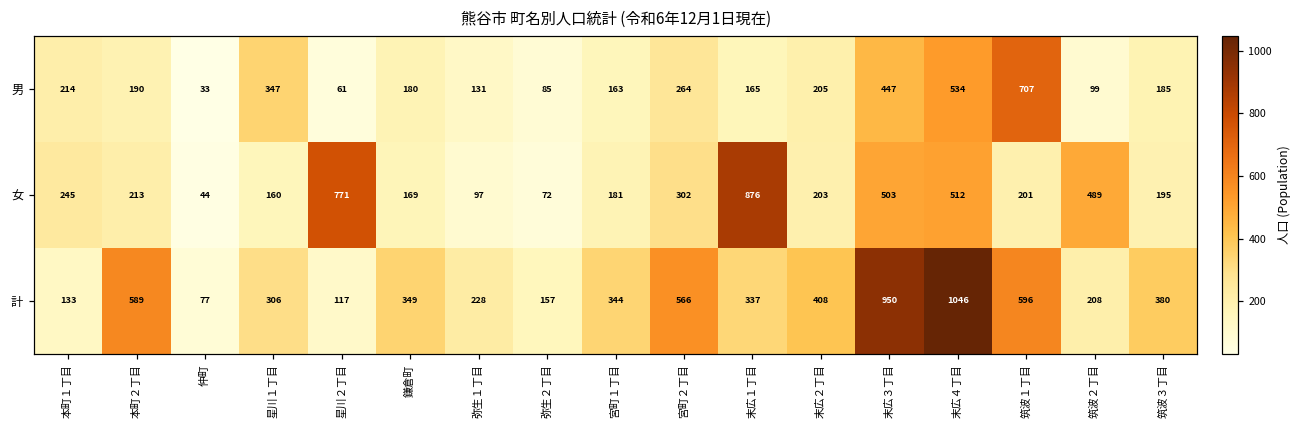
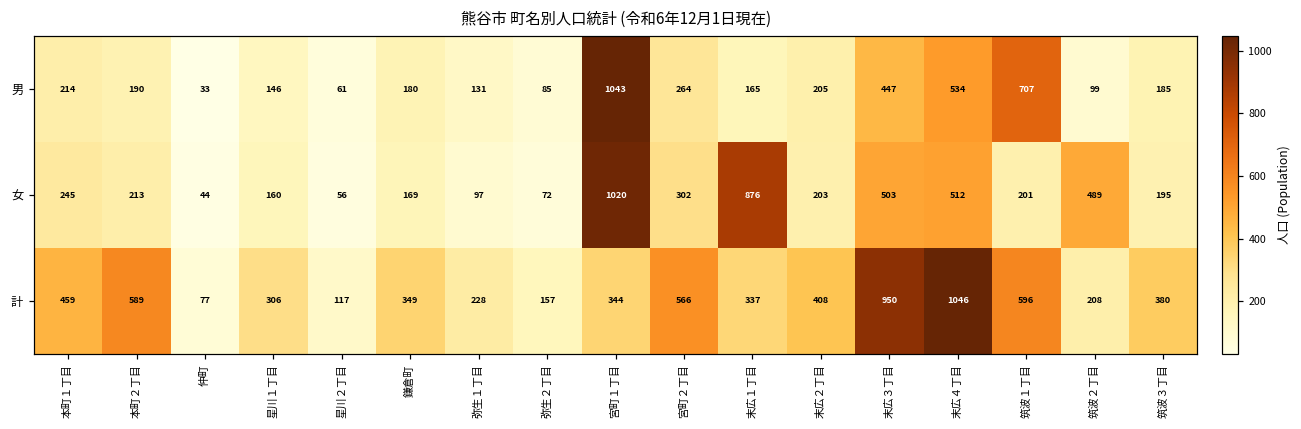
  {
    "男": {
      "本町１丁目": 214,
      "本町２丁目": 190,
      "仲町": 33,
-     "星川１丁目": 347,
+     "星川１丁目": 146,
      "星川２丁目": 61,
      "鎌倉町": 180,
      "弥生１丁目": 131,
      "弥生２丁目": 85,
-     "宮町１丁目": 163,
+     "宮町１丁目": 1043,
      "宮町２丁目": 264,
      "末広１丁目": 165,
      "末広２丁目": 205,
      "末広３丁目": 447,
      "末広４丁目": 534,
      "筑波１丁目": 707,
      "筑波２丁目": 99,
      "筑波３丁目": 185
    },
    "女": {
      "本町１丁目": 245,
      "本町２丁目": 213,
      "仲町": 44,
      "星川１丁目": 160,
-     "星川２丁目": 771,
+     "星川２丁目": 56,
      "鎌倉町": 169,
      "弥生１丁目": 97,
      "弥生２丁目": 72,
-     "宮町１丁目": 181,
+     "宮町１丁目": 1020,
      "宮町２丁目": 302,
      "末広１丁目": 876,
      "末広２丁目": 203,
      "末広３丁目": 503,
      "末広４丁目": 512,
      "筑波１丁目": 201,
      "筑波２丁目": 489,
      "筑波３丁目": 195
    },
    "計": {
-     "本町１丁目": 133,
+     "本町１丁目": 459,
      "本町２丁目": 589,
      "仲町": 77,
      "星川１丁目": 306,
      "星川２丁目": 117,
      "鎌倉町": 349,
      "弥生１丁目": 228,
      "弥生２丁目": 157,
      "宮町１丁目": 344,
      "宮町２丁目": 566,
      "末広１丁目": 337,
      "末広２丁目": 408,
      "末広３丁目": 950,
      "末広４丁目": 1046,
      "筑波１丁目": 596,
      "筑波２丁目": 208,
      "筑波３丁目": 380
    }
  }
